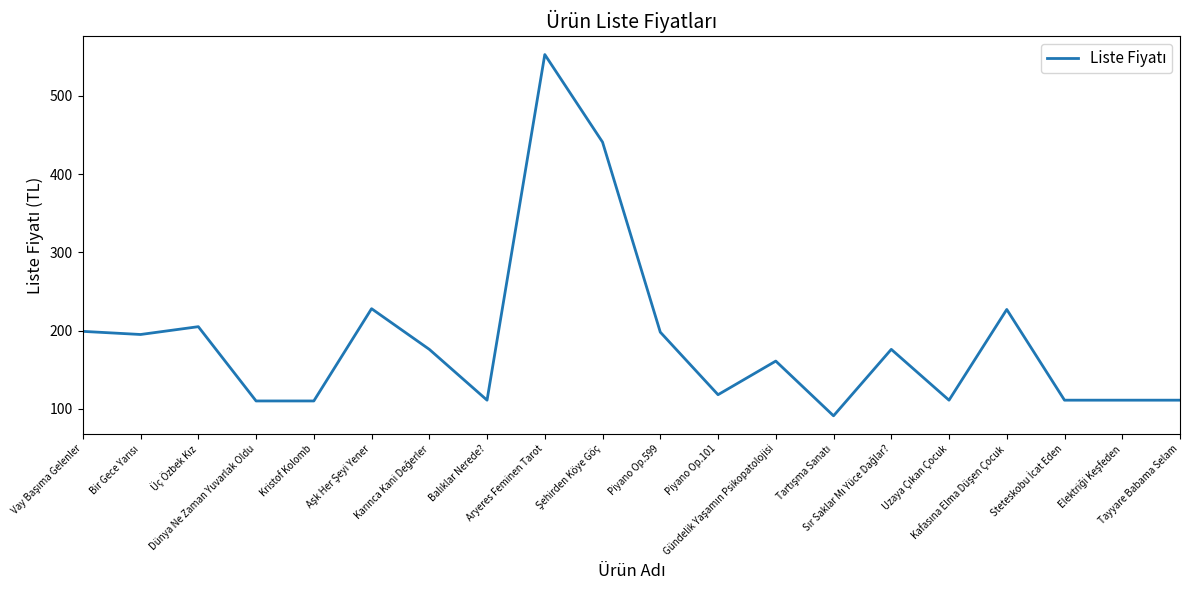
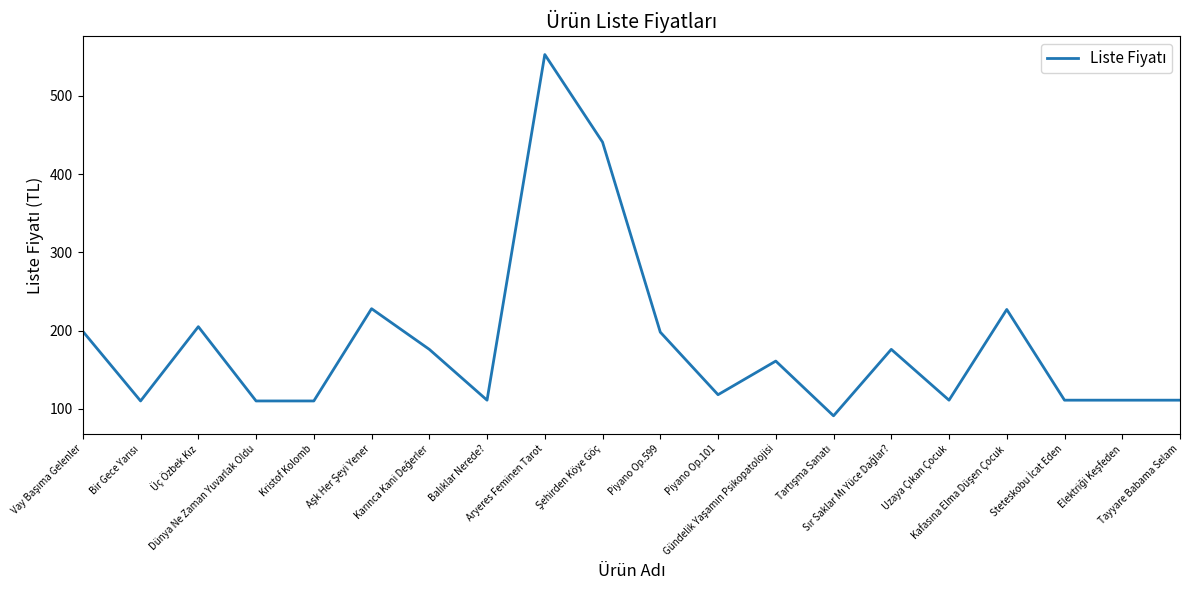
  {
    "Vay Başıma Gelenler": 200,
-   "Bir Gece Yarısı": 200,
+   "Bir Gece Yarısı": 110,
    "Üç Özbek Kız": 210,
    "Dünya Ne Zaman Yuvarlak Oldu": 110,
    "Kristof Kolomb": 110,
    "Aşk Her Şeyi Yener": 230,
    "Karınca Kani Değerler": 180,
    "Balıklar Nerede?": 110,
    "Aryeres Feminen Tarot": 550,
    "Şehirden Köye Göç": 440,
    "Piyano Op.599": 200,
    "Piyano Op.101": 120,
    "Gündelik Yaşamın Psikopatolojisi": 160,
    "Tartışma Sanatı": 90,
    "Sır Saklar Mı Yüce Dağlar?": 180,
    "Uzaya Çıkan Çocuk": 110,
    "Kafasına Elma Düşen Çocuk": 230,
    "Steteskobu İcat Eden": 110,
    "Elektriği Keşfeden": 110,
    "Tayyare Babama Selam": 110
  }
